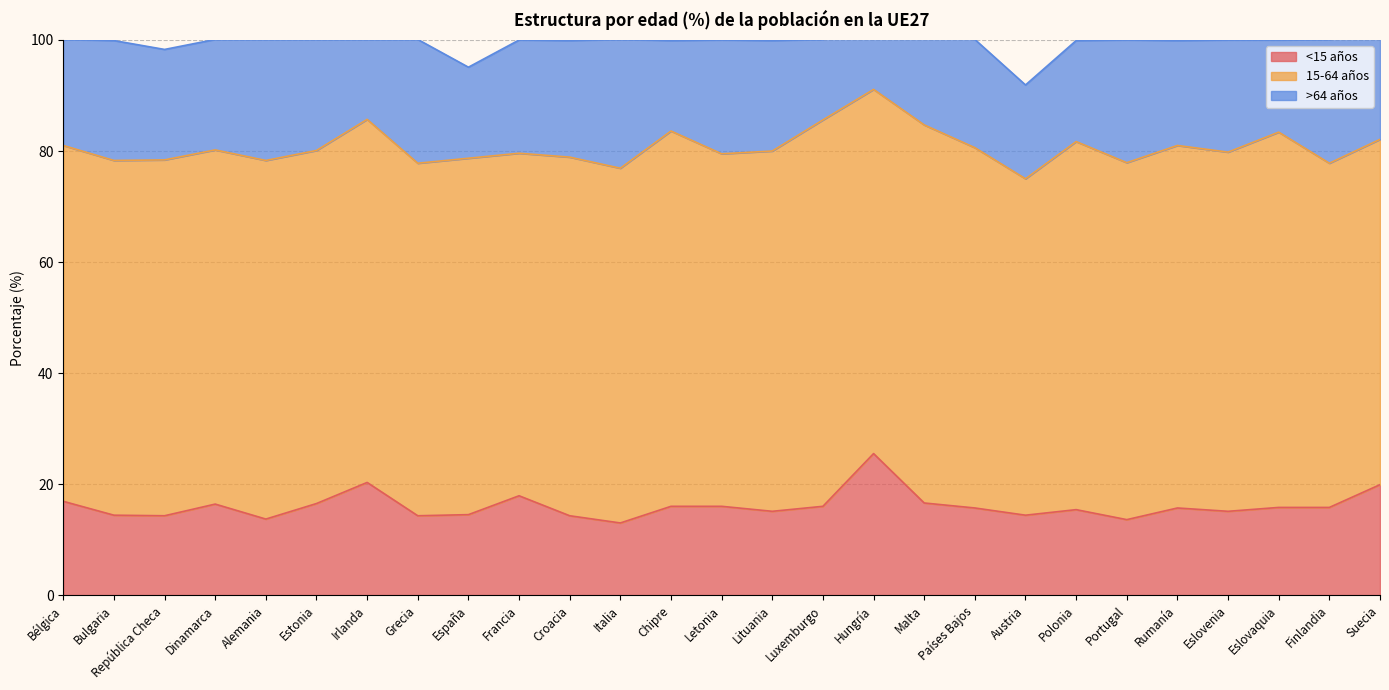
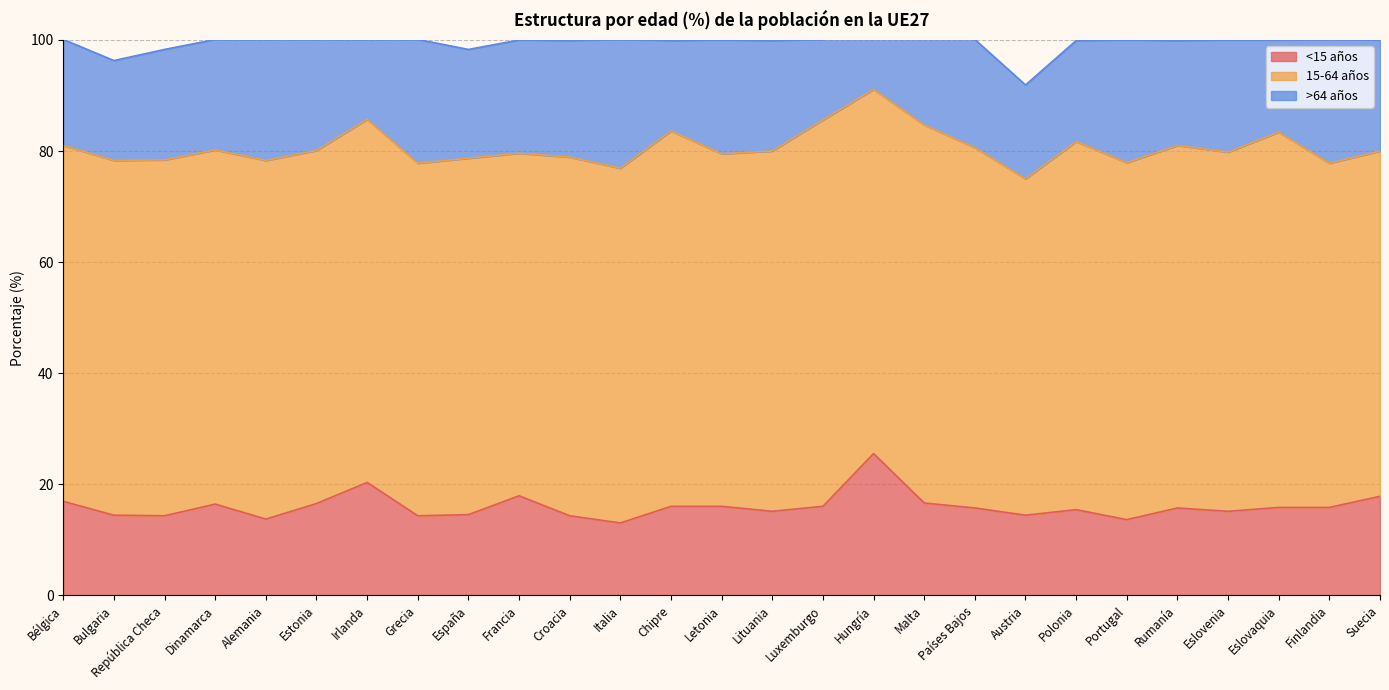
  {
    "<15 años": {
      "Bélgica": 17,
      "Bulgaria": 14,
      "República Checa": 14,
      "Dinamarca": 16,
      "Alemania": 14,
      "Estonia": 17,
      "Irlanda": 20,
      "Grecia": 14,
      "España": 15,
      "Francia": 18,
      "Croacia": 14,
      "Italia": 13,
      "Chipre": 16,
      "Letonia": 16,
      "Lituania": 15,
      "Luxemburgo": 16,
      "Hungría": 26,
      "Malta": 17,
      "Países Bajos": 16,
      "Austria": 14,
      "Polonia": 15,
      "Portugal": 14,
      "Rumanía": 16,
      "Eslovenia": 15,
      "Eslovaquia": 16,
      "Finlandia": 16,
-     "Suecia": 20
+     "Suecia": 18
    },
    "15-64 años": {
      "Bélgica": 64,
      "Bulgaria": 64,
      "República Checa": 64,
      "Dinamarca": 64,
      "Alemania": 65,
      "Estonia": 64,
      "Irlanda": 65,
      "Grecia": 64,
      "España": 64,
      "Francia": 62,
      "Croacia": 65,
      "Italia": 64,
      "Chipre": 68,
      "Letonia": 64,
      "Lituania": 65,
      "Luxemburgo": 70,
      "Hungría": 66,
      "Malta": 68,
      "Países Bajos": 65,
      "Austria": 61,
      "Polonia": 66,
      "Portugal": 64,
      "Rumanía": 65,
      "Eslovenia": 65,
      "Eslovaquia": 68,
      "Finlandia": 62,
      "Suecia": 62
    },
    ">64 años": {
      "Bélgica": 19,
-     "Bulgaria": 22,
+     "Bulgaria": 18,
      "República Checa": 20,
      "Dinamarca": 20,
      "Alemania": 22,
      "Estonia": 20,
      "Irlanda": 14,
      "Grecia": 22,
-     "España": 16,
+     "España": 20,
      "Francia": 20,
      "Croacia": 21,
      "Italia": 23,
      "Chipre": 16,
      "Letonia": 21,
      "Lituania": 20,
      "Luxemburgo": 15,
      "Países Bajos": 20,
      "Austria": 17,
      "Polonia": 18,
      "Portugal": 22,
      "Rumanía": 19,
      "Eslovenia": 20,
      "Eslovaquia": 17,
      "Finlandia": 22
    }
  }
